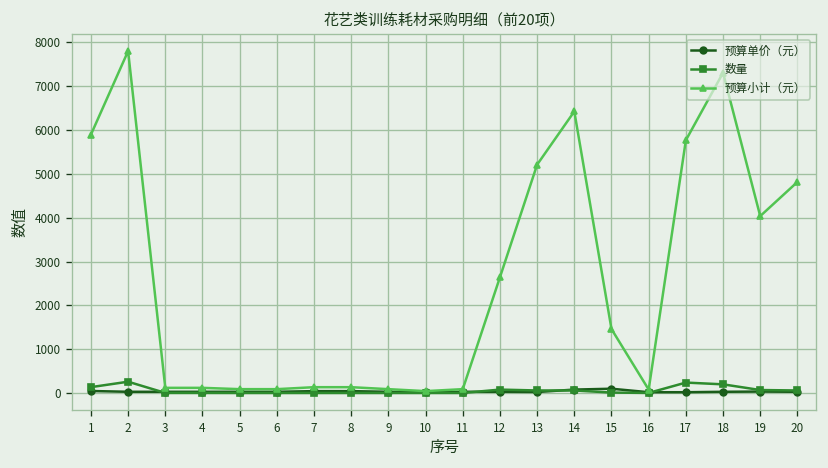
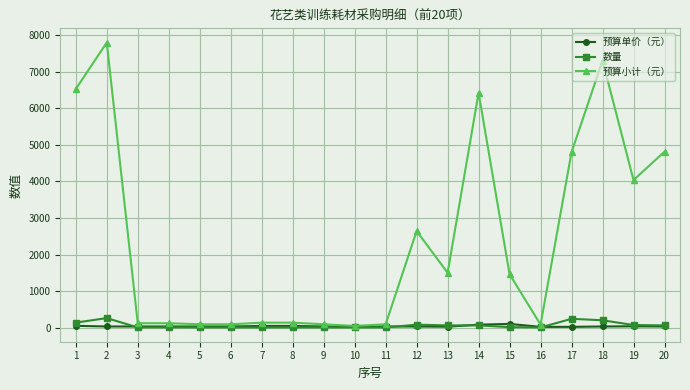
  {
    "预算小计（元）": {
-     "1": 5900,
+     "1": 6500,
      "2": 7800,
      "3": 100,
      "4": 100,
      "7": 100,
      "8": 100,
      "12": 2600,
-     "13": 5200,
+     "13": 1500,
      "14": 6400,
      "15": 1500,
-     "17": 5800,
+     "17": 4800,
      "19": 4000,
      "20": 4800
    }
  }
